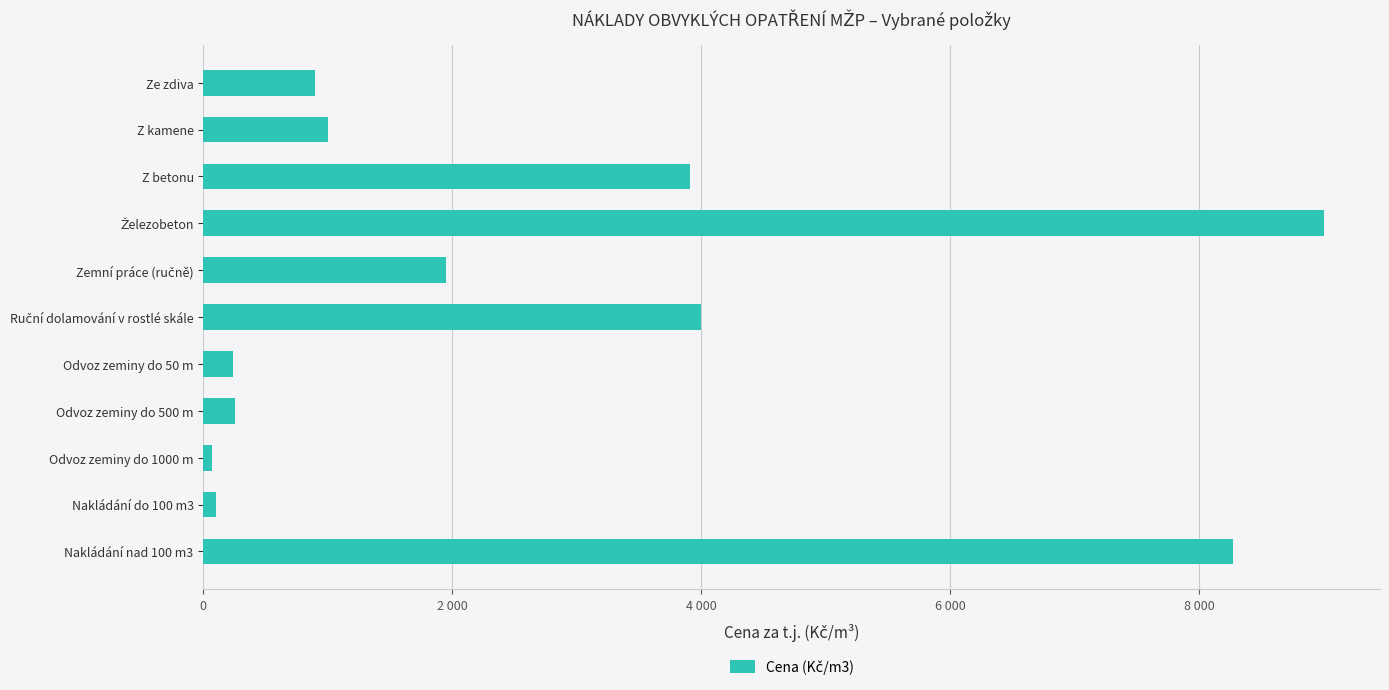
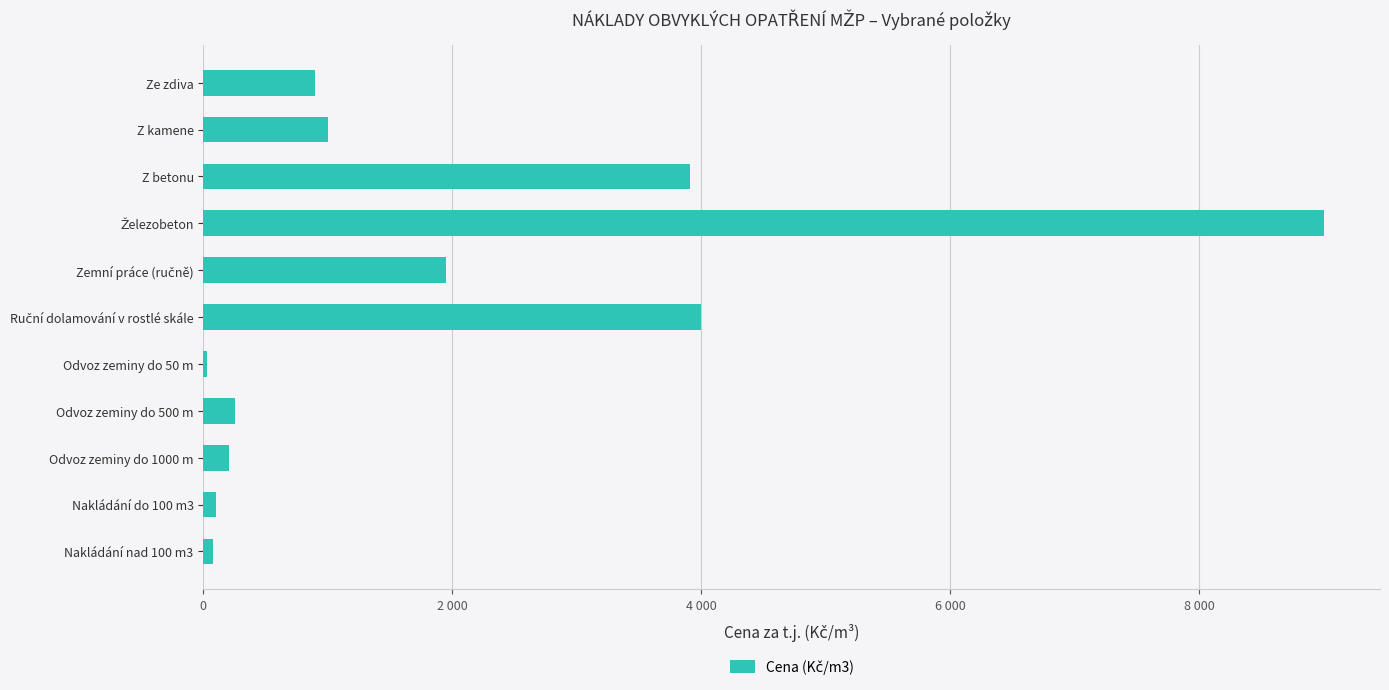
  {
    "Ze zdiva": 900,
    "Z kamene": 1000,
    "Z betonu": 3910,
    "Železobeton": 9000,
    "Zemní práce (ručně)": 1950,
    "Ruční dolamování v rostlé skále": 4000,
-   "Odvoz zeminy do 50 m": 240,
+   "Odvoz zeminy do 50 m": 30,
    "Odvoz zeminy do 500 m": 260,
-   "Odvoz zeminy do 1000 m": 70,
+   "Odvoz zeminy do 1000 m": 210,
    "Nakládání do 100 m3": 100,
-   "Nakládání nad 100 m3": 8270
+   "Nakládání nad 100 m3": 80
  }
